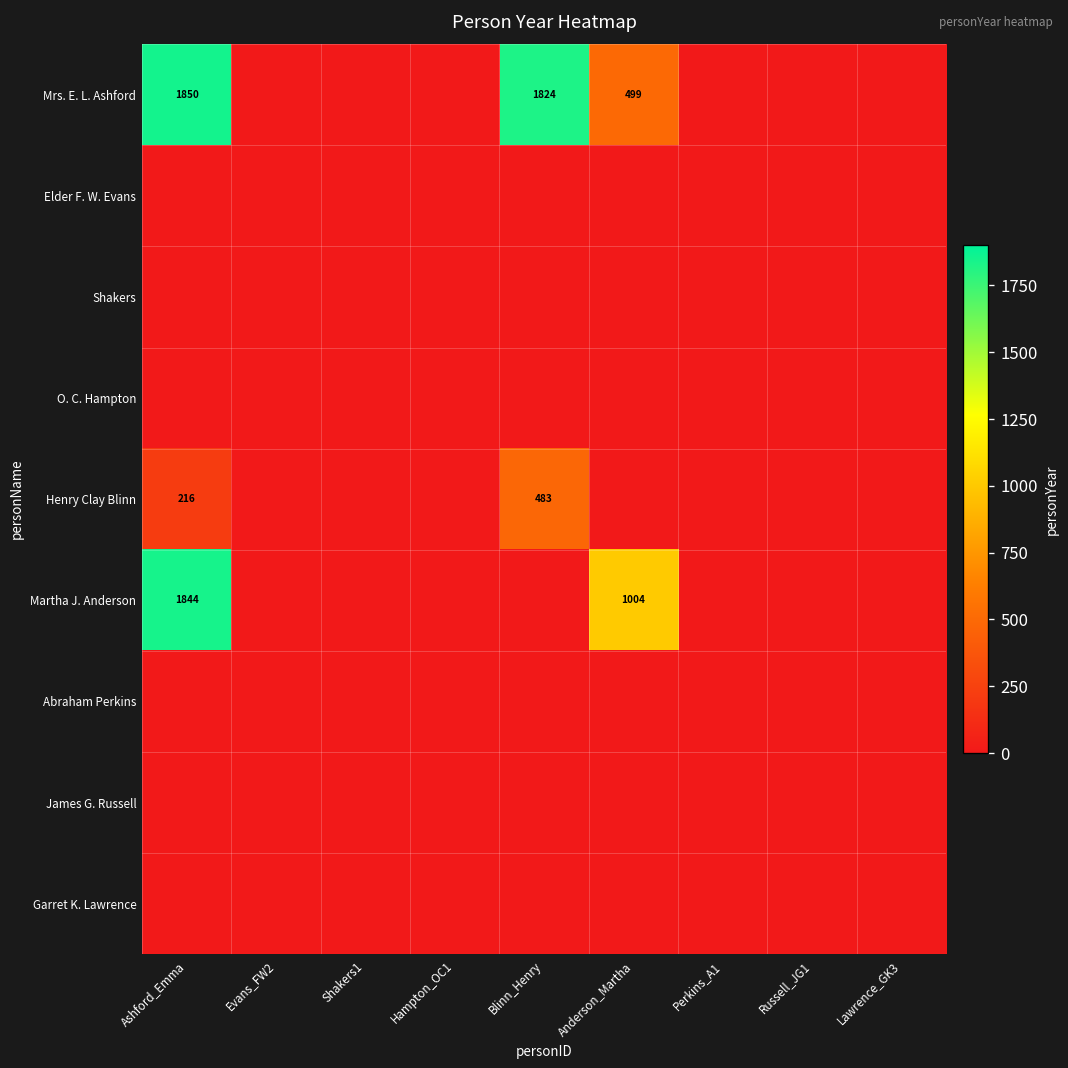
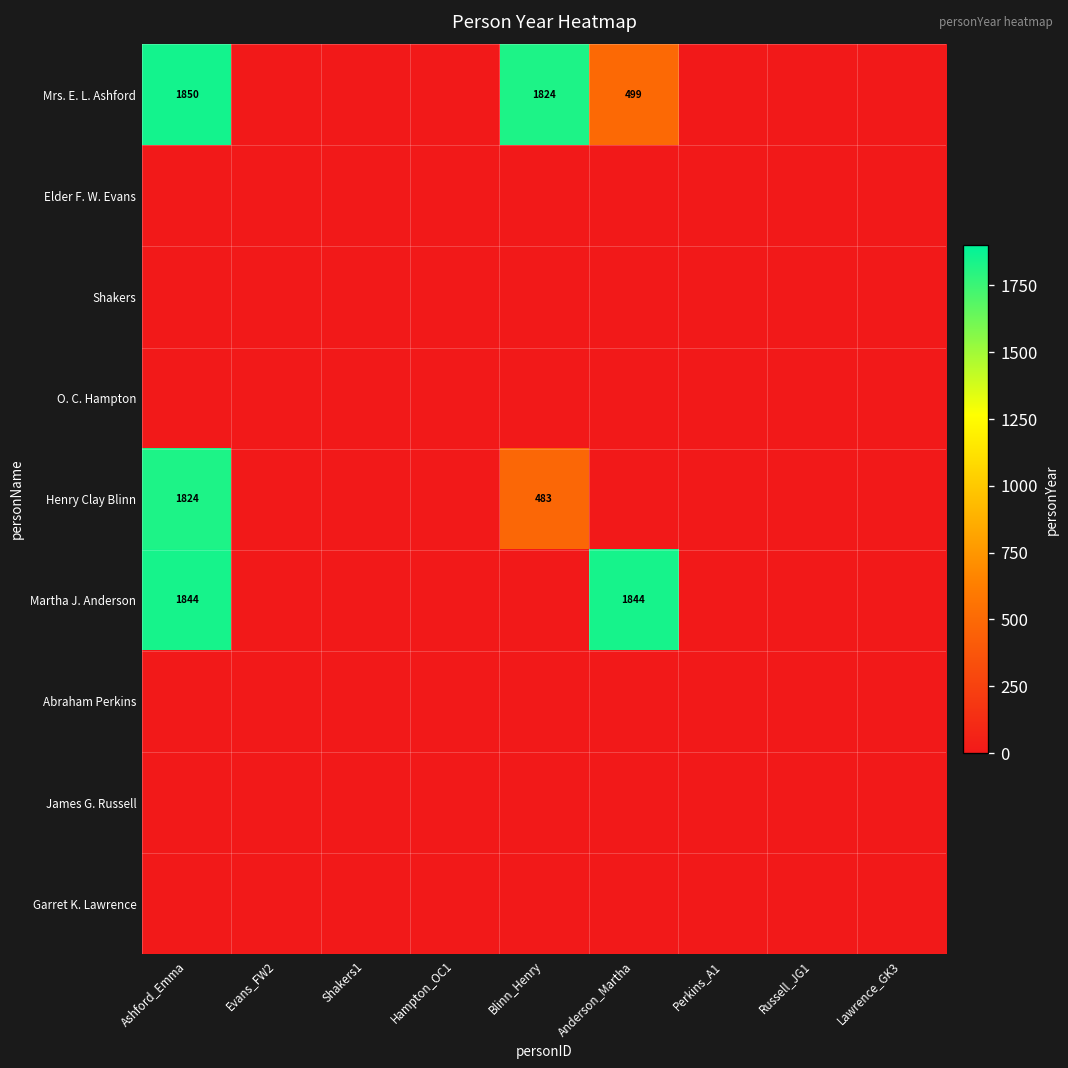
  {
    "Mrs. E. L. Ashford": {
      "Ashford_Emma": 1850,
      "Blinn_Henry": 1824,
      "Anderson_Martha": 499
    },
    "Henry Clay Blinn": {
-     "Ashford_Emma": 216,
+     "Ashford_Emma": 1824,
      "Blinn_Henry": 483
    },
    "Martha J. Anderson": {
      "Ashford_Emma": 1844,
-     "Anderson_Martha": 1004
+     "Anderson_Martha": 1844
    }
  }
